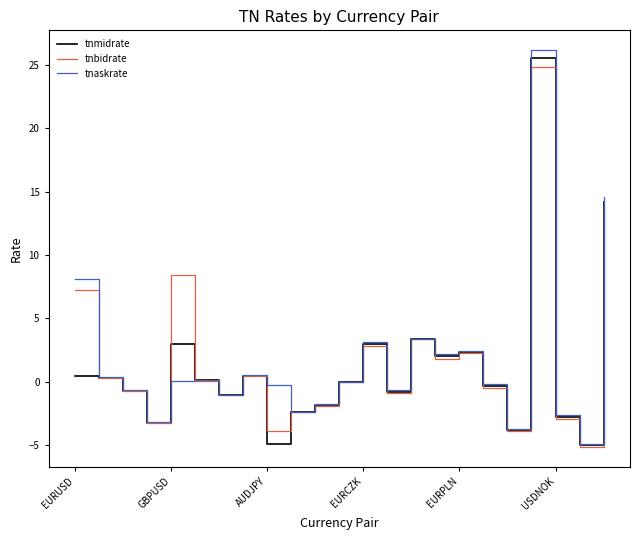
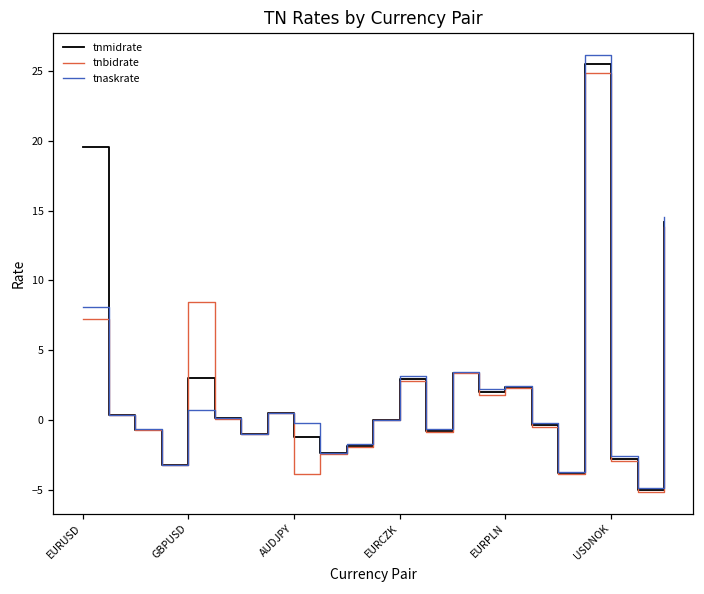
  {
    "tnmidrate": {
-     "EURUSD": 0.5,
+     "EURUSD": 19.6,
      "GBPUSD": 3.0,
-     "AUDJPY": -4.9
+     "AUDJPY": -1.2
    },
    "tnbidrate": {
      "EURUSD": 7.3,
      "GBPUSD": 8.5,
      "AUDJPY": -3.9
    },
    "tnaskrate": {
      "EURUSD": 8.1,
-     "GBPUSD": 0.1,
+     "GBPUSD": 0.7,
      "AUDJPY": -0.2
    }
  }
